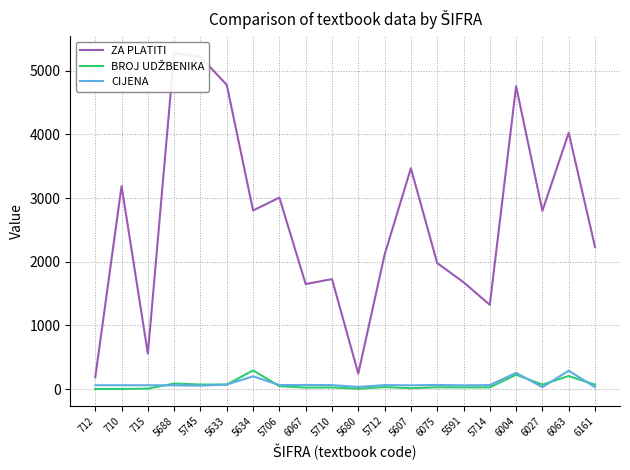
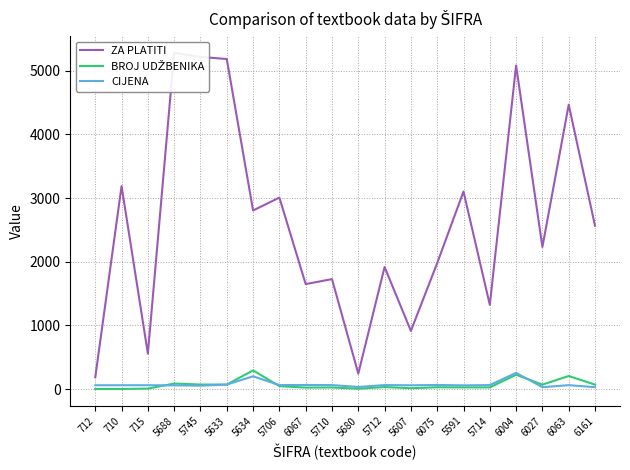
  {
    "ZA PLATITI": {
      "712": 200,
      "710": 3200,
      "715": 600,
-     "5633": 4800,
+     "5633": 5200,
      "5634": 2800,
      "5706": 3000,
      "6067": 1700,
      "5710": 1700,
      "5680": 200,
-     "5712": 2100,
-     "5607": 3500,
+     "5712": 1900,
+     "5607": 900,
      "6075": 2000,
-     "5591": 1700,
+     "5591": 3100,
      "5714": 1300,
-     "6004": 4800,
-     "6027": 2800,
-     "6063": 4000,
-     "6161": 2200
+     "6004": 5100,
+     "6027": 2200,
+     "6063": 4500,
+     "6161": 2600
    },
    "BROJ UDŽBENIKA": {
      "712": 0,
      "710": 0,
      "715": 0,
      "5634": 300,
      "6067": 0,
      "5607": 0,
      "6027": 100,
      "6063": 200,
      "6161": 100
    },
    "CIJENA": {
      "712": 100,
      "710": 100,
      "715": 100,
      "5634": 200,
      "6067": 100,
      "5607": 100,
      "6027": 0,
-     "6063": 300,
+     "6063": 100,
      "6161": 0
    }
  }
